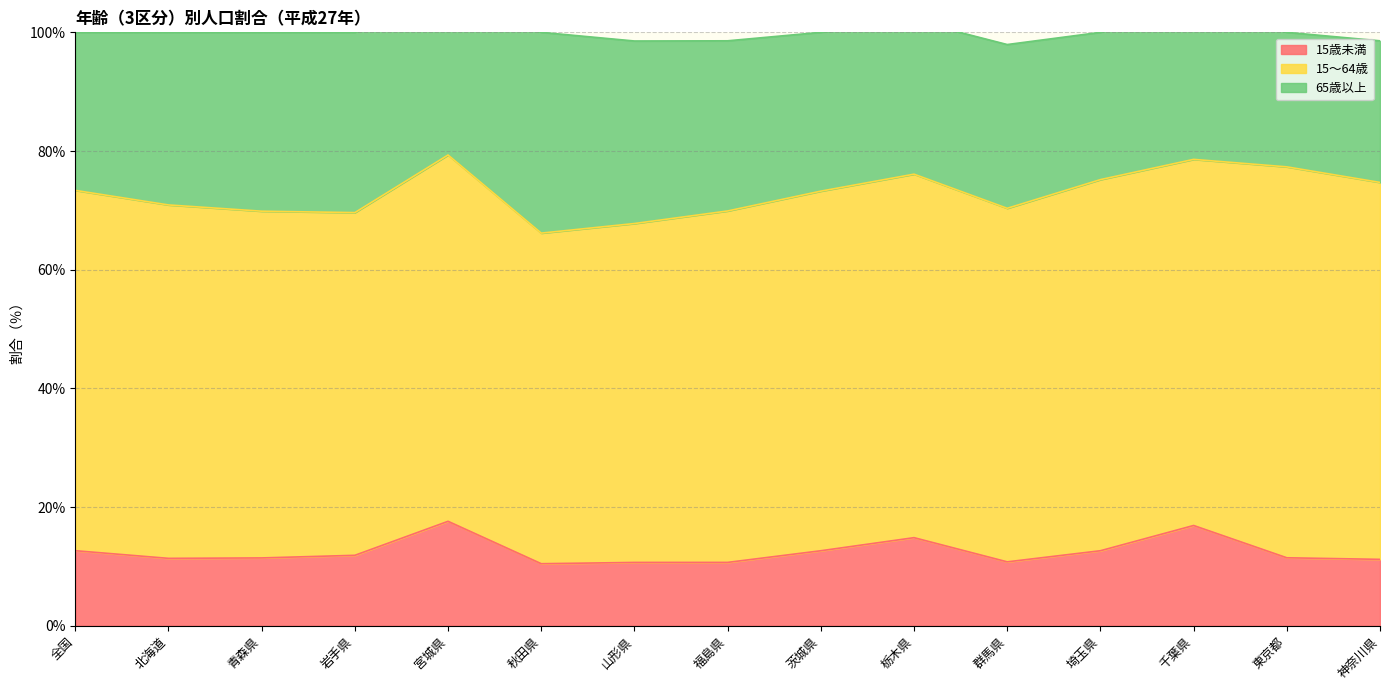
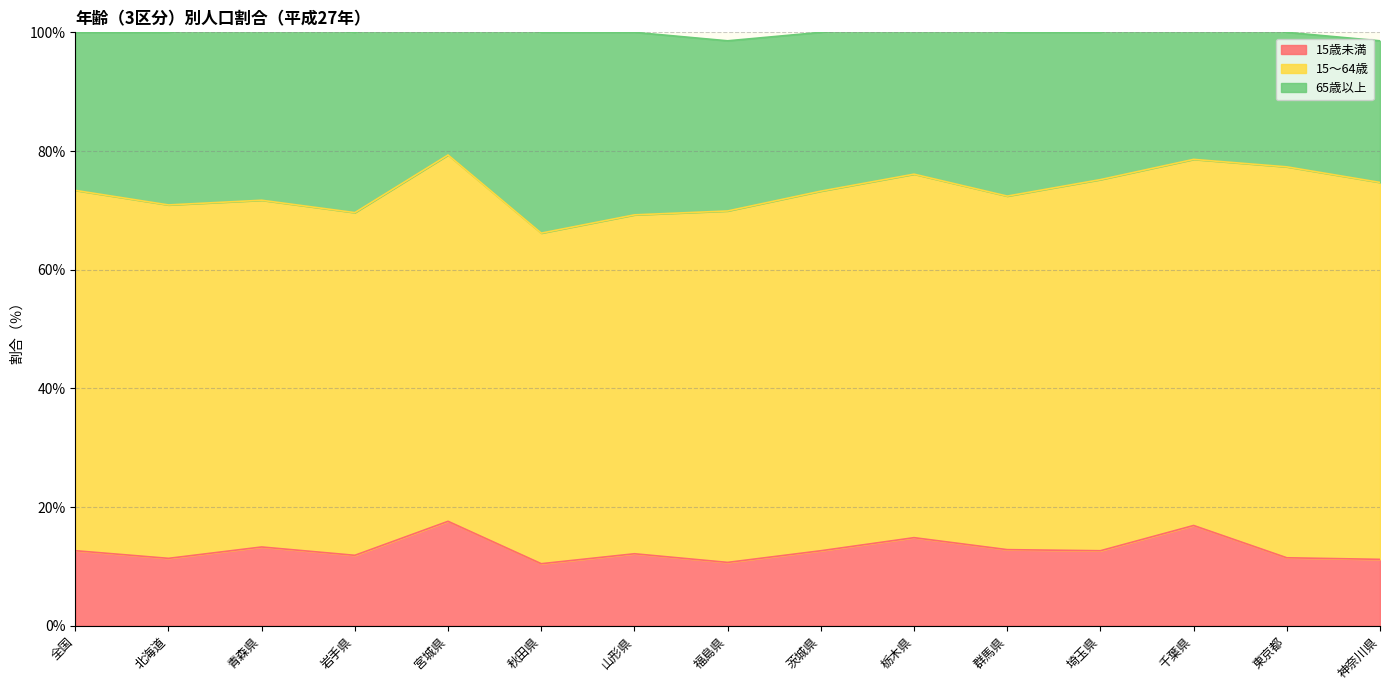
  {
    "15歳未満": {
      "全国": "13%",
      "北海道": "11%",
-     "青森県": "11%",
+     "青森県": "13%",
      "岩手県": "12%",
      "宮城県": "18%",
      "秋田県": "10%",
-     "山形県": "11%",
+     "山形県": "12%",
      "福島県": "11%",
      "茨城県": "13%",
      "栃木県": "15%",
-     "群馬県": "11%",
+     "群馬県": "13%",
      "埼玉県": "13%",
      "千葉県": "17%",
      "東京都": "11%",
      "神奈川県": "11%"
    },
    "15～64歳": {
      "全国": "61%",
      "北海道": "60%",
      "青森県": "58%",
      "岩手県": "58%",
      "宮城県": "62%",
      "秋田県": "56%",
      "山形県": "57%",
      "福島県": "59%",
      "茨城県": "61%",
      "栃木県": "61%",
      "群馬県": "60%",
      "埼玉県": "63%",
      "千葉県": "62%",
      "東京都": "66%",
      "神奈川県": "64%"
    },
    "65歳以上": {
      "全国": "27%",
      "北海道": "29%",
      "岩手県": "30%",
      "秋田県": "34%",
      "山形県": "31%",
      "福島県": "29%",
      "茨城県": "27%",
      "群馬県": "28%",
      "埼玉県": "25%",
      "東京都": "23%",
      "神奈川県": "24%"
    }
  }
